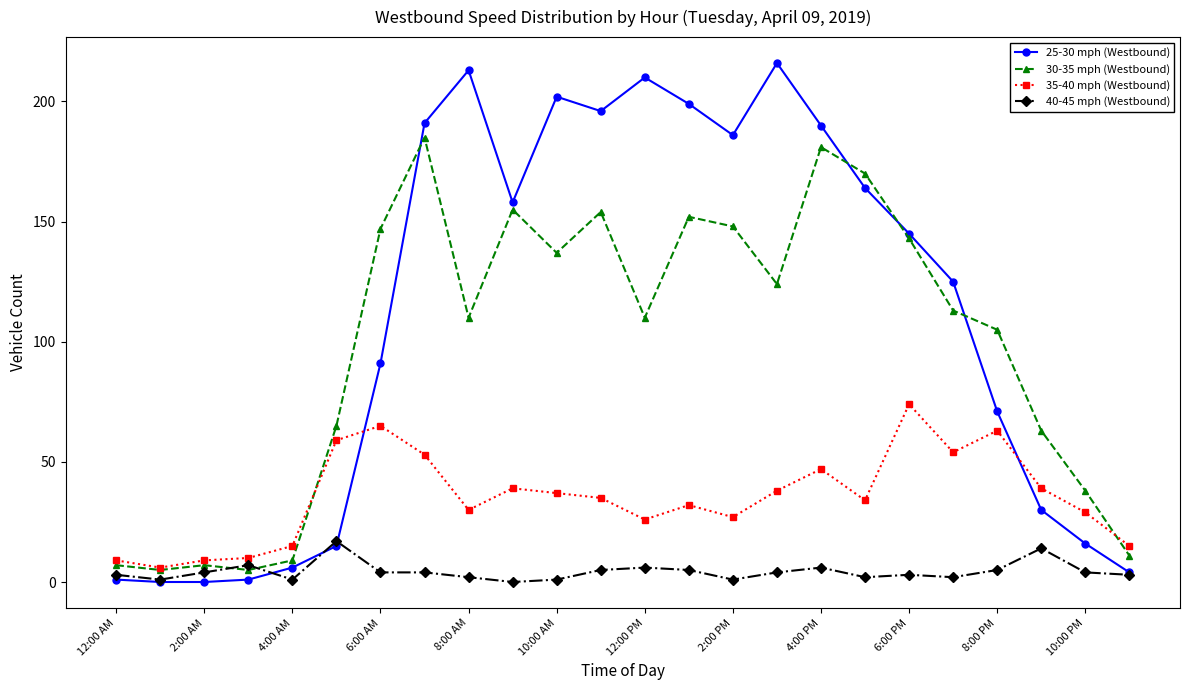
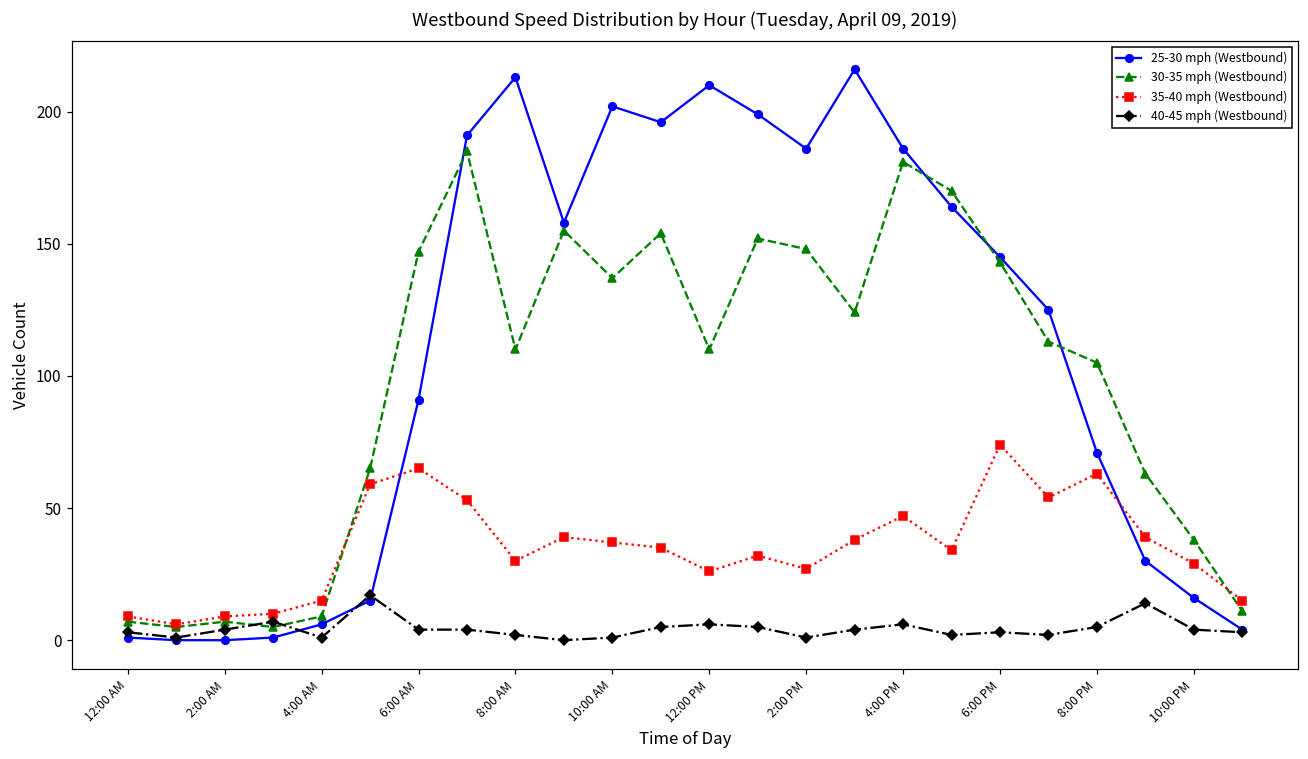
  {
    "25-30 mph (Westbound)": {
      "12:00 AM": 1,
      "2:00 AM": 0,
      "4:00 AM": 6,
      "6:00 AM": 91,
      "8:00 AM": 213,
      "10:00 AM": 202,
      "12:00 PM": 210,
      "2:00 PM": 186,
-     "4:00 PM": 190,
+     "4:00 PM": 186,
      "6:00 PM": 145,
      "8:00 PM": 71,
      "10:00 PM": 16
    },
    "30-35 mph (Westbound)": {
      "12:00 AM": 7,
      "2:00 AM": 7,
      "4:00 AM": 9,
      "6:00 AM": 147,
      "8:00 AM": 110,
      "10:00 AM": 137,
      "12:00 PM": 110,
      "2:00 PM": 148,
      "4:00 PM": 181,
      "6:00 PM": 143,
      "8:00 PM": 105,
      "10:00 PM": 38
    },
    "35-40 mph (Westbound)": {
      "12:00 AM": 9,
      "2:00 AM": 9,
      "4:00 AM": 15,
      "6:00 AM": 65,
      "8:00 AM": 30,
      "10:00 AM": 37,
      "12:00 PM": 26,
      "2:00 PM": 27,
      "4:00 PM": 47,
      "6:00 PM": 74,
      "8:00 PM": 63,
      "10:00 PM": 29
    },
    "40-45 mph (Westbound)": {
      "12:00 AM": 3,
      "2:00 AM": 4,
      "4:00 AM": 1,
      "6:00 AM": 4,
      "8:00 AM": 2,
      "10:00 AM": 1,
      "12:00 PM": 6,
      "2:00 PM": 1,
      "4:00 PM": 6,
      "6:00 PM": 3,
      "8:00 PM": 5,
      "10:00 PM": 4
    }
  }
